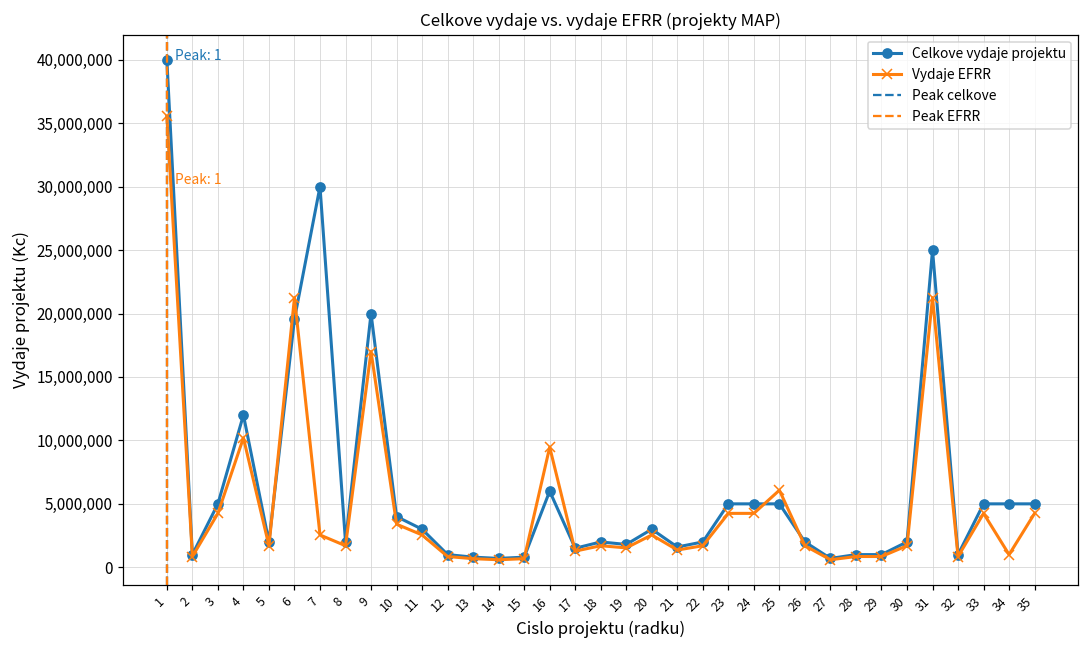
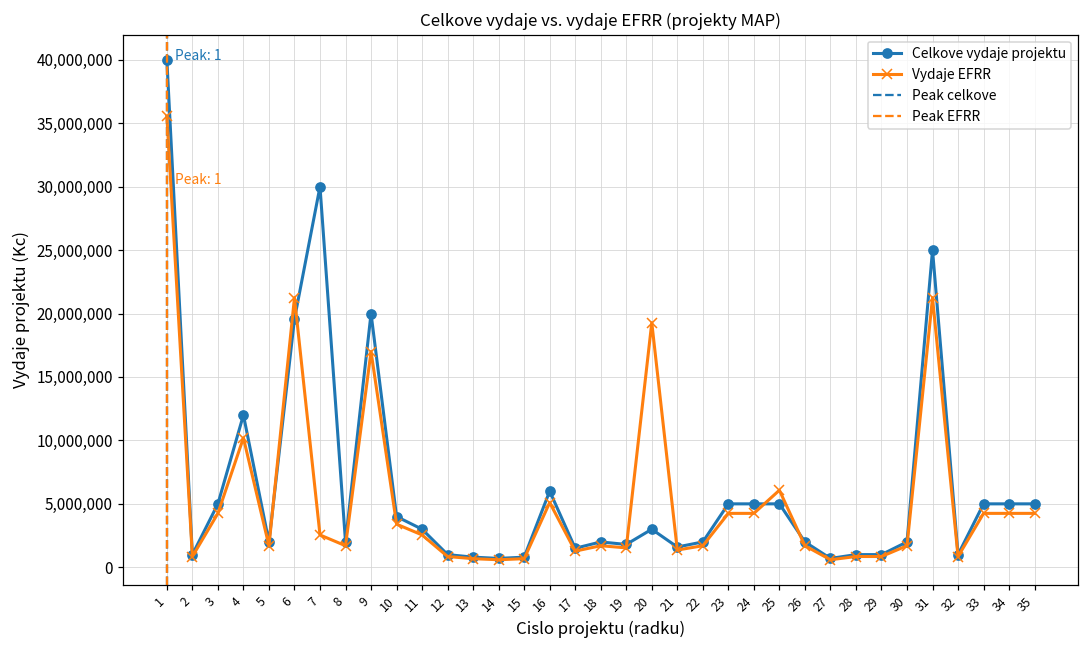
  {
    "Celkove vydaje projektu": {
      "3": "5,000,000",
      "4": "12,000,000",
      "5": "2,000,000",
      "6": "19,600,000",
      "7": "30,000,000",
      "8": "2,000,000",
      "9": "20,000,000",
      "10": "4,000,000",
      "11": "3,000,000",
      "16": "6,000,000",
      "17": "1,500,000",
      "18": "2,000,000",
      "19": "1,800,000",
      "20": "3,000,000",
      "21": "1,600,000",
      "22": "2,000,000",
      "23": "5,000,000",
      "24": "5,000,000",
      "25": "5,000,000",
      "26": "2,000,000",
      "30": "2,000,000",
      "31": "25,000,000",
      "33": "5,000,000",
      "34": "5,000,000",
      "35": "5,000,000"
    },
    "Vydaje EFRR": {
      "1": "35,600,000",
      "3": "4,300,000",
      "4": "10,200,000",
      "5": "1,700,000",
      "6": "21,300,000",
      "7": "2,600,000",
      "8": "1,700,000",
      "9": "17,000,000",
      "10": "3,400,000",
      "11": "2,600,000",
-     "16": "9,500,000",
+     "16": "5,100,000",
      "17": "1,300,000",
      "18": "1,700,000",
      "19": "1,500,000",
-     "20": "2,600,000",
+     "20": "19,300,000",
      "21": "1,400,000",
      "22": "1,700,000",
      "23": "4,300,000",
      "24": "4,300,000",
      "25": "6,100,000",
      "26": "1,700,000",
      "30": "1,700,000",
      "31": "21,300,000",
      "33": "4,300,000",
-     "34": "1,000,000",
+     "34": "4,300,000",
      "35": "4,300,000"
    }
  }
